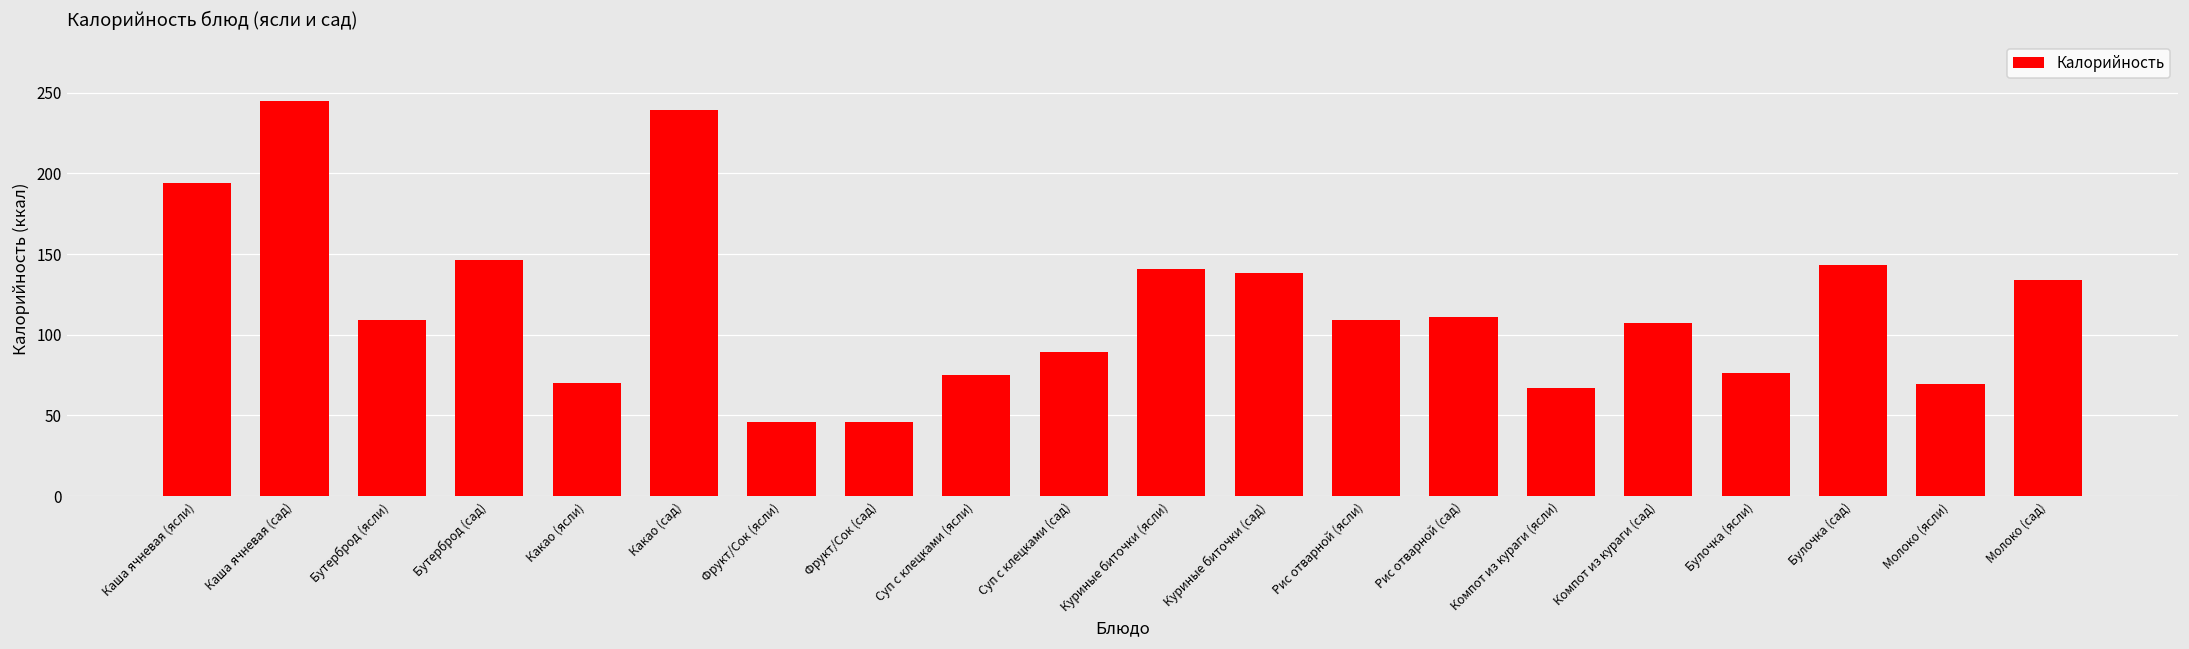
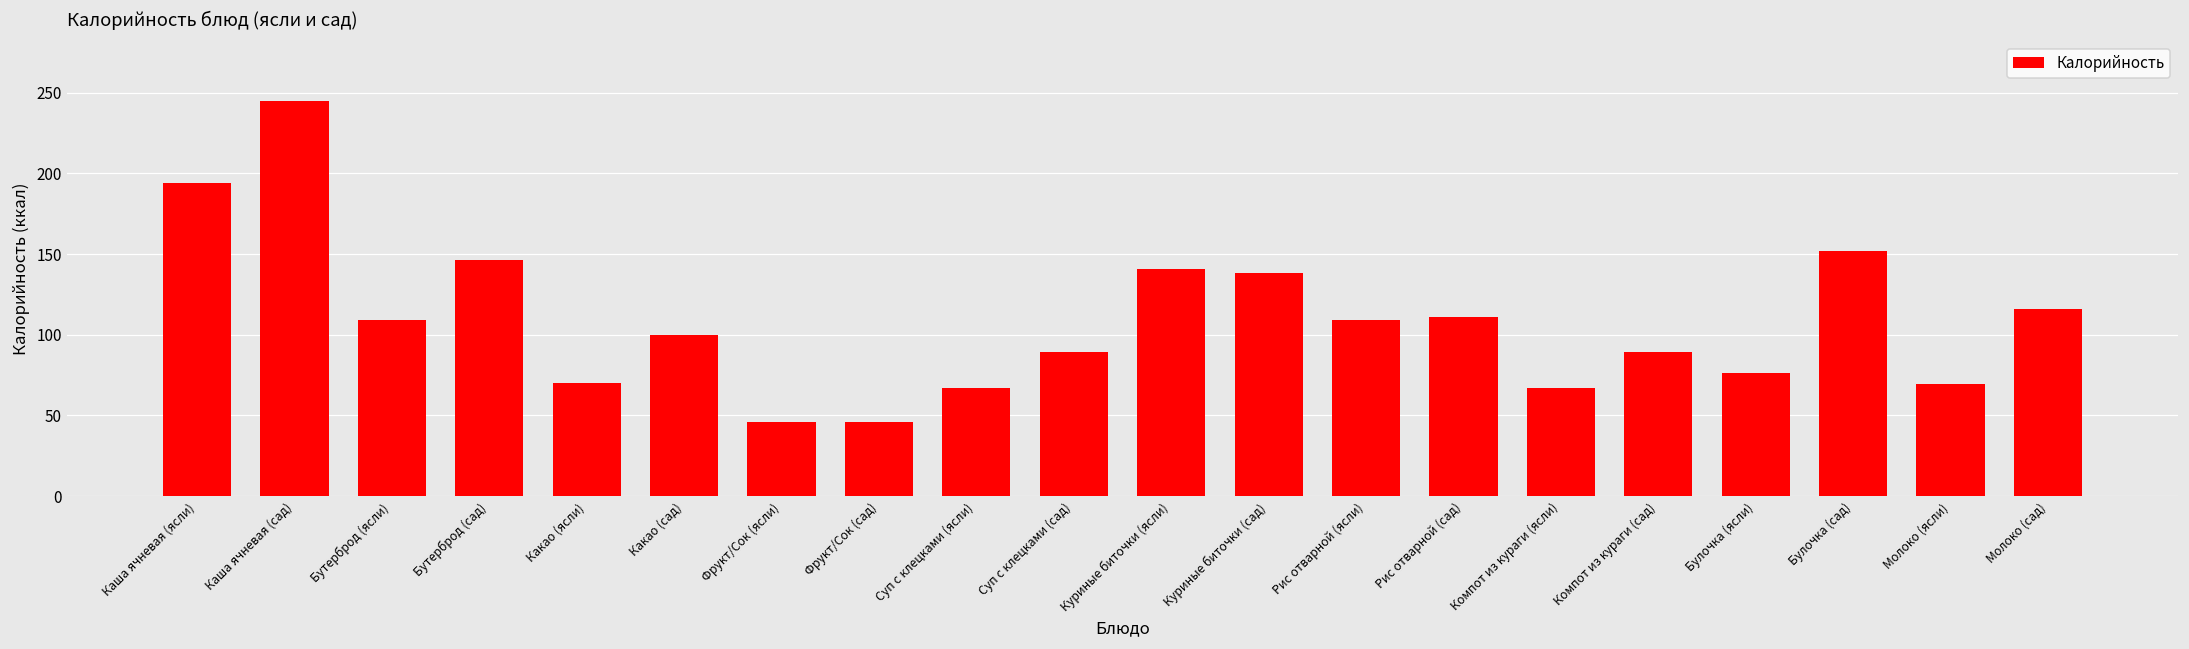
  {
    "Каша ячневая (ясли)": 194,
    "Каша ячневая (сад)": 245,
    "Бутерброд (ясли)": 109,
    "Бутерброд (сад)": 146,
    "Какао (ясли)": 70,
-   "Какао (сад)": 239,
+   "Какао (сад)": 100,
    "Фрукт/Сок (ясли)": 46,
    "Фрукт/Сок (сад)": 46,
-   "Суп с клецками (ясли)": 75,
+   "Суп с клецками (ясли)": 67,
    "Суп с клецками (сад)": 89,
    "Куриные биточки (ясли)": 141,
    "Куриные биточки (сад)": 138,
    "Рис отварной (ясли)": 109,
    "Рис отварной (сад)": 111,
    "Компот из кураги (ясли)": 67,
-   "Компот из кураги (сад)": 107,
+   "Компот из кураги (сад)": 89,
    "Булочка (ясли)": 76,
-   "Булочка (сад)": 143,
+   "Булочка (сад)": 152,
    "Молоко (ясли)": 69,
-   "Молоко (сад)": 134
+   "Молоко (сад)": 116
  }
